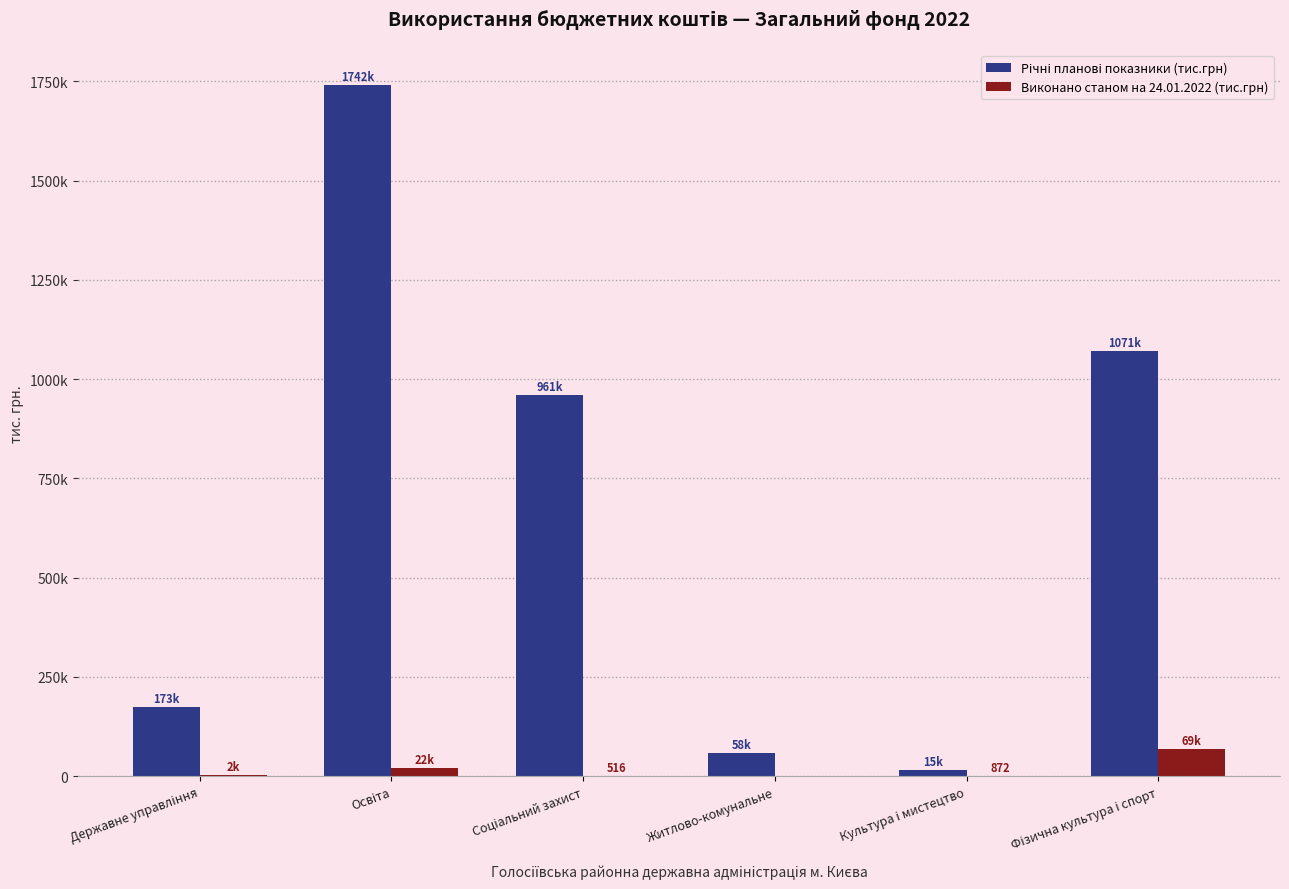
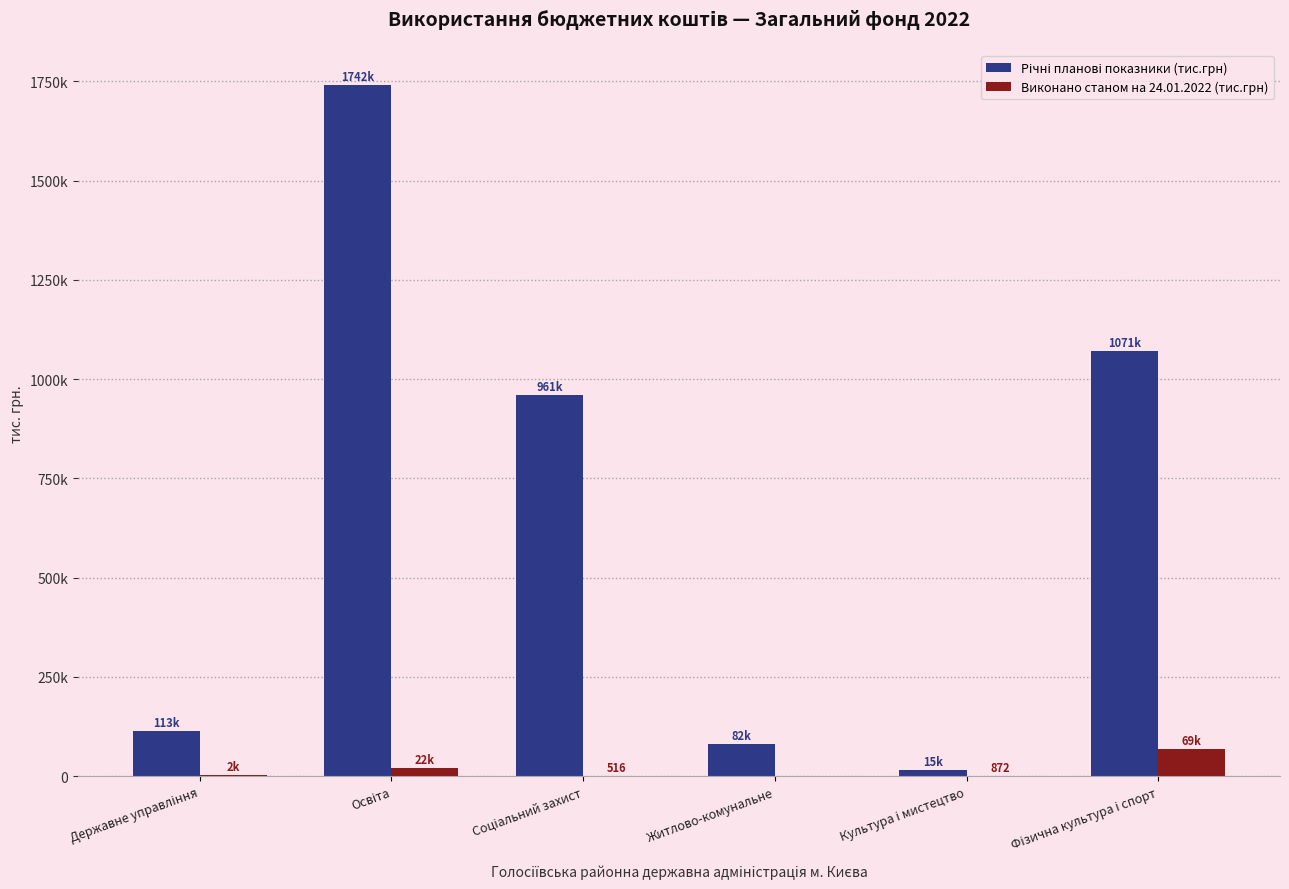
  {
    "Річні планові показники (тис.грн)": {
-     "Державне управління": "173k",
+     "Державне управління": "113k",
      "Освіта": "1742k",
      "Соціальний захист": "961k",
-     "Житлово-комунальне": "58k",
+     "Житлово-комунальне": "82k",
      "Культура і мистецтво": "15k",
      "Фізична культура і спорт": "1071k"
    },
    "Виконано станом на 24.01.2022 (тис.грн)": {
      "Державне управління": "2k",
      "Освіта": "22k",
      "Соціальний захист": "516",
      "Культура і мистецтво": "872",
      "Фізична культура і спорт": "69k"
    }
  }
